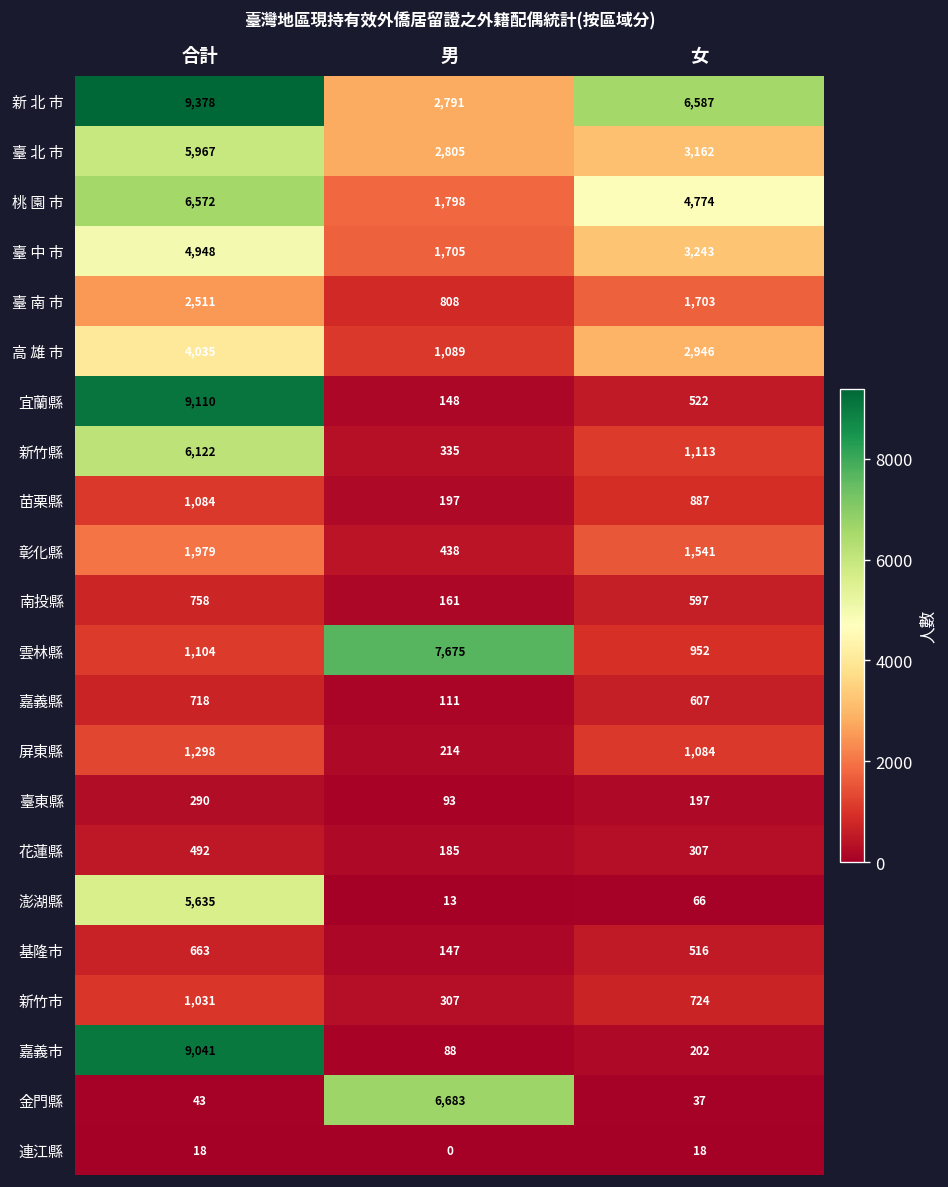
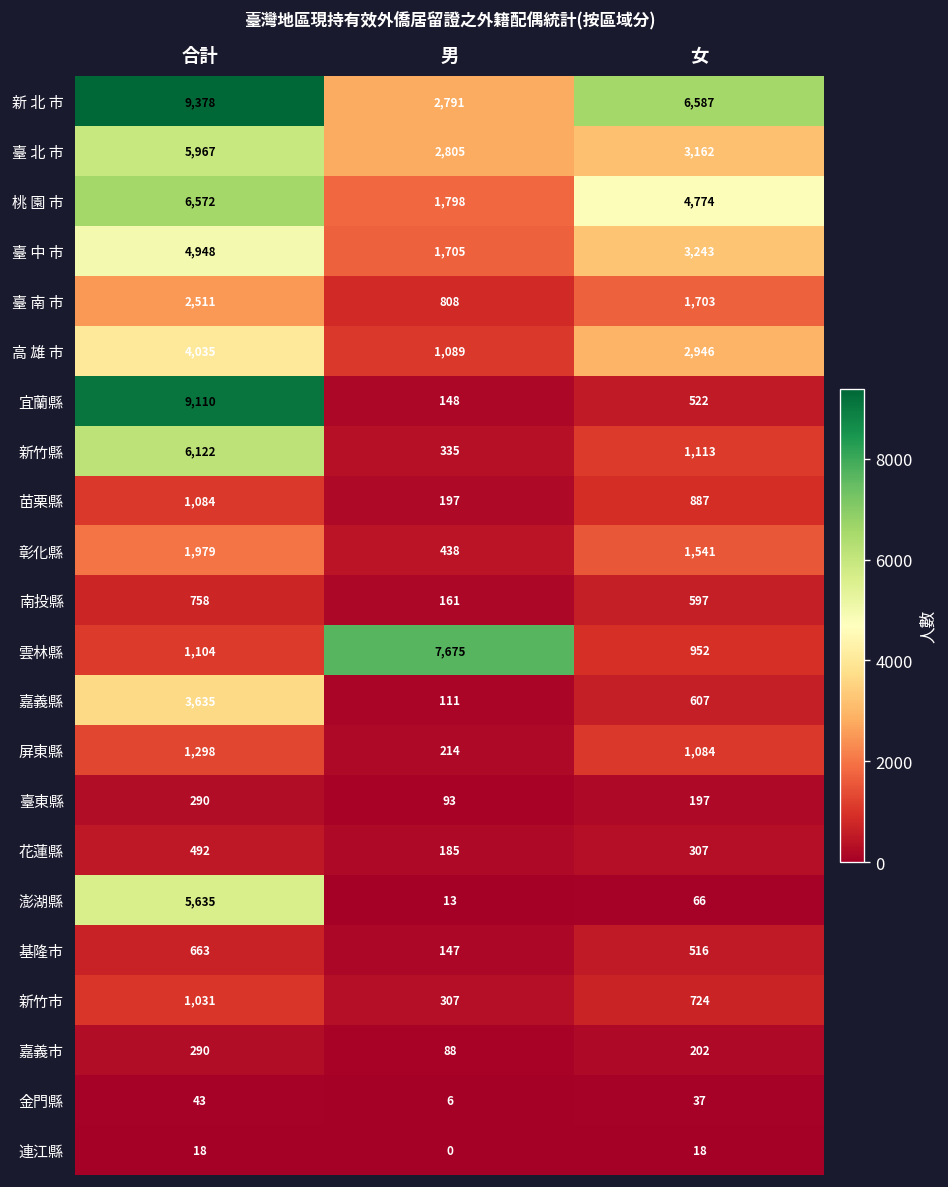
  {
    "新 北 市": {
      "合計": "9,378",
      "男": "2,791",
      "女": "6,587"
    },
    "臺 北 市": {
      "合計": "5,967",
      "男": "2,805",
      "女": "3,162"
    },
    "桃 園 市": {
      "合計": "6,572",
      "男": "1,798",
      "女": "4,774"
    },
    "臺 中 市": {
      "合計": "4,948",
      "男": "1,705",
      "女": "3,243"
    },
    "臺 南 市": {
      "合計": "2,511",
      "男": "808",
      "女": "1,703"
    },
    "高 雄 市": {
      "合計": "4,035",
      "男": "1,089",
      "女": "2,946"
    },
    "宜蘭縣": {
      "合計": "9,110",
      "男": "148",
      "女": "522"
    },
    "新竹縣": {
      "合計": "6,122",
      "男": "335",
      "女": "1,113"
    },
    "苗栗縣": {
      "合計": "1,084",
      "男": "197",
      "女": "887"
    },
    "彰化縣": {
      "合計": "1,979",
      "男": "438",
      "女": "1,541"
    },
    "南投縣": {
      "合計": "758",
      "男": "161",
      "女": "597"
    },
    "雲林縣": {
      "合計": "1,104",
      "男": "7,675",
      "女": "952"
    },
    "嘉義縣": {
-     "合計": "718",
+     "合計": "3,635",
      "男": "111",
      "女": "607"
    },
    "屏東縣": {
      "合計": "1,298",
      "男": "214",
      "女": "1,084"
    },
    "臺東縣": {
      "合計": "290",
      "男": "93",
      "女": "197"
    },
    "花蓮縣": {
      "合計": "492",
      "男": "185",
      "女": "307"
    },
    "澎湖縣": {
      "合計": "5,635",
      "男": "13",
      "女": "66"
    },
    "基隆市": {
      "合計": "663",
      "男": "147",
      "女": "516"
    },
    "新竹市": {
      "合計": "1,031",
      "男": "307",
      "女": "724"
    },
    "嘉義市": {
-     "合計": "9,041",
+     "合計": "290",
      "男": "88",
      "女": "202"
    },
    "金門縣": {
      "合計": "43",
-     "男": "6,683",
+     "男": "6",
      "女": "37"
    },
    "連江縣": {
      "合計": "18",
      "男": "0",
      "女": "18"
    }
  }
